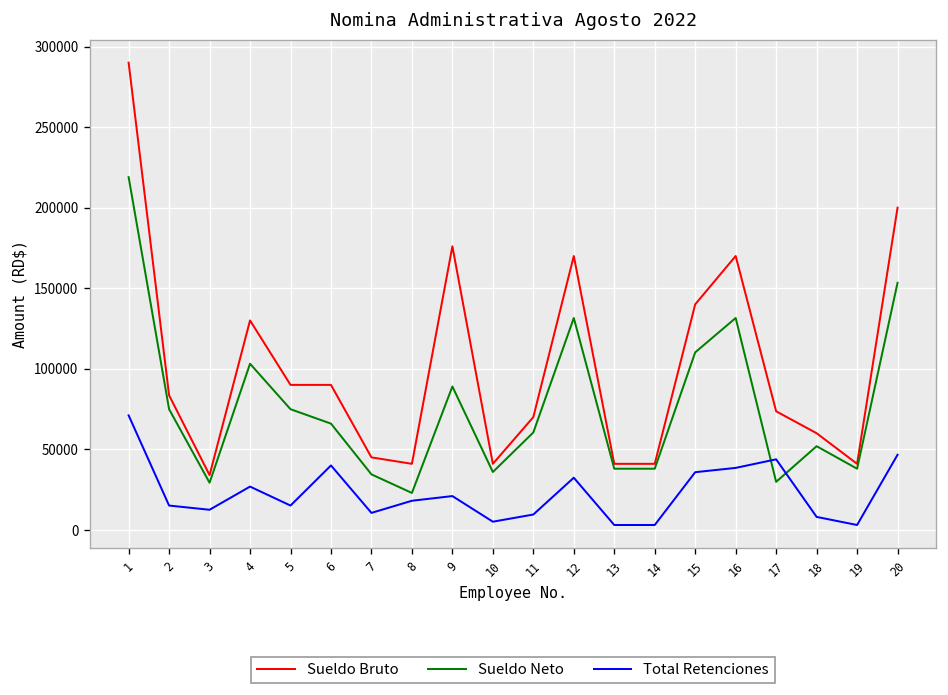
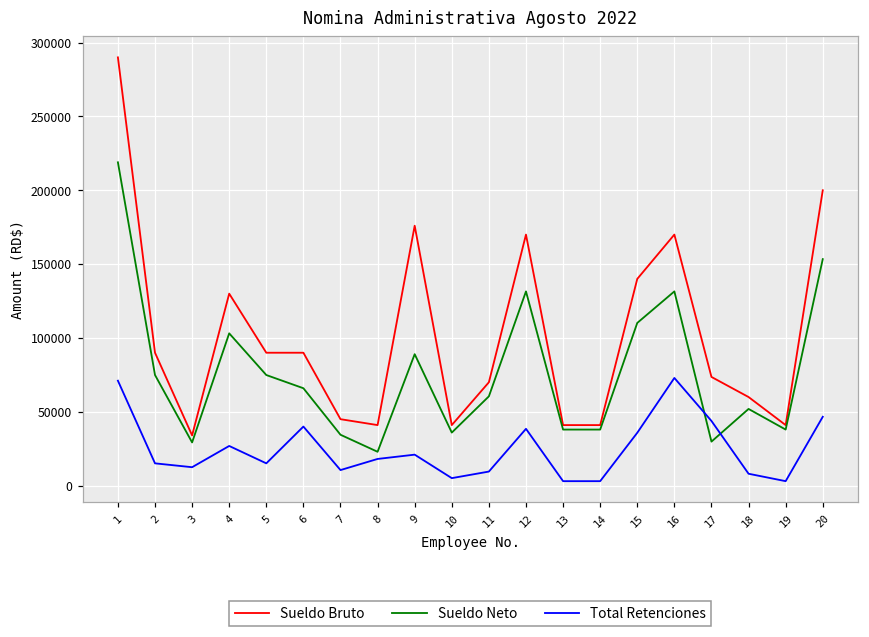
  {
    "Sueldo Bruto": {
      "1": 290000,
-     "2": 84000,
+     "2": 90000,
      "3": 34000,
      "4": 130000,
      "5": 90000,
      "6": 90000,
      "7": 45000,
      "8": 41000,
      "9": 176000,
      "10": 41000,
      "11": 70000,
      "12": 170000,
      "13": 41000,
      "14": 41000,
      "15": 140000,
      "16": 170000,
      "17": 74000,
      "18": 60000,
      "19": 41000,
      "20": 200000
    },
    "Sueldo Neto": {
      "1": 219000,
      "2": 75000,
      "3": 29000,
      "4": 103000,
      "5": 75000,
      "6": 66000,
      "7": 34000,
      "8": 23000,
      "9": 89000,
      "10": 36000,
      "11": 60000,
      "12": 132000,
      "13": 38000,
      "14": 38000,
      "15": 110000,
      "16": 132000,
      "17": 30000,
      "18": 52000,
      "19": 38000,
      "20": 153000
    },
    "Total Retenciones": {
      "1": 71000,
      "2": 15000,
      "3": 12000,
      "4": 27000,
      "5": 15000,
      "6": 40000,
      "7": 11000,
      "8": 18000,
      "9": 21000,
      "10": 5000,
      "11": 10000,
-     "12": 32000,
+     "12": 38000,
      "13": 3000,
      "14": 3000,
      "15": 36000,
-     "16": 38000,
+     "16": 73000,
      "17": 44000,
      "18": 8000,
      "19": 3000,
      "20": 47000
    }
  }
